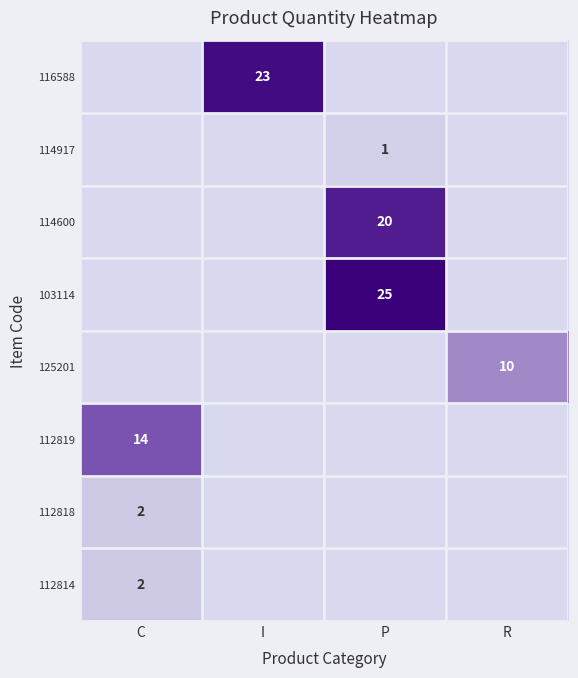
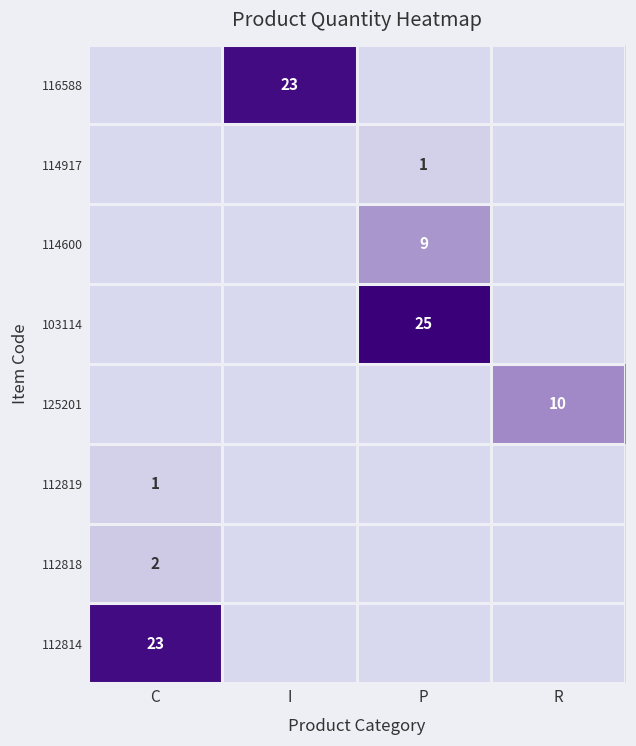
  {
    "116588": {
      "I": 23
    },
    "114917": {
      "P": 1
    },
    "114600": {
-     "P": 20
+     "P": 9
    },
    "103114": {
      "P": 25
    },
    "125201": {
      "R": 10
    },
    "112819": {
-     "C": 14
+     "C": 1
    },
    "112818": {
      "C": 2
    },
    "112814": {
-     "C": 2
+     "C": 23
    }
  }
